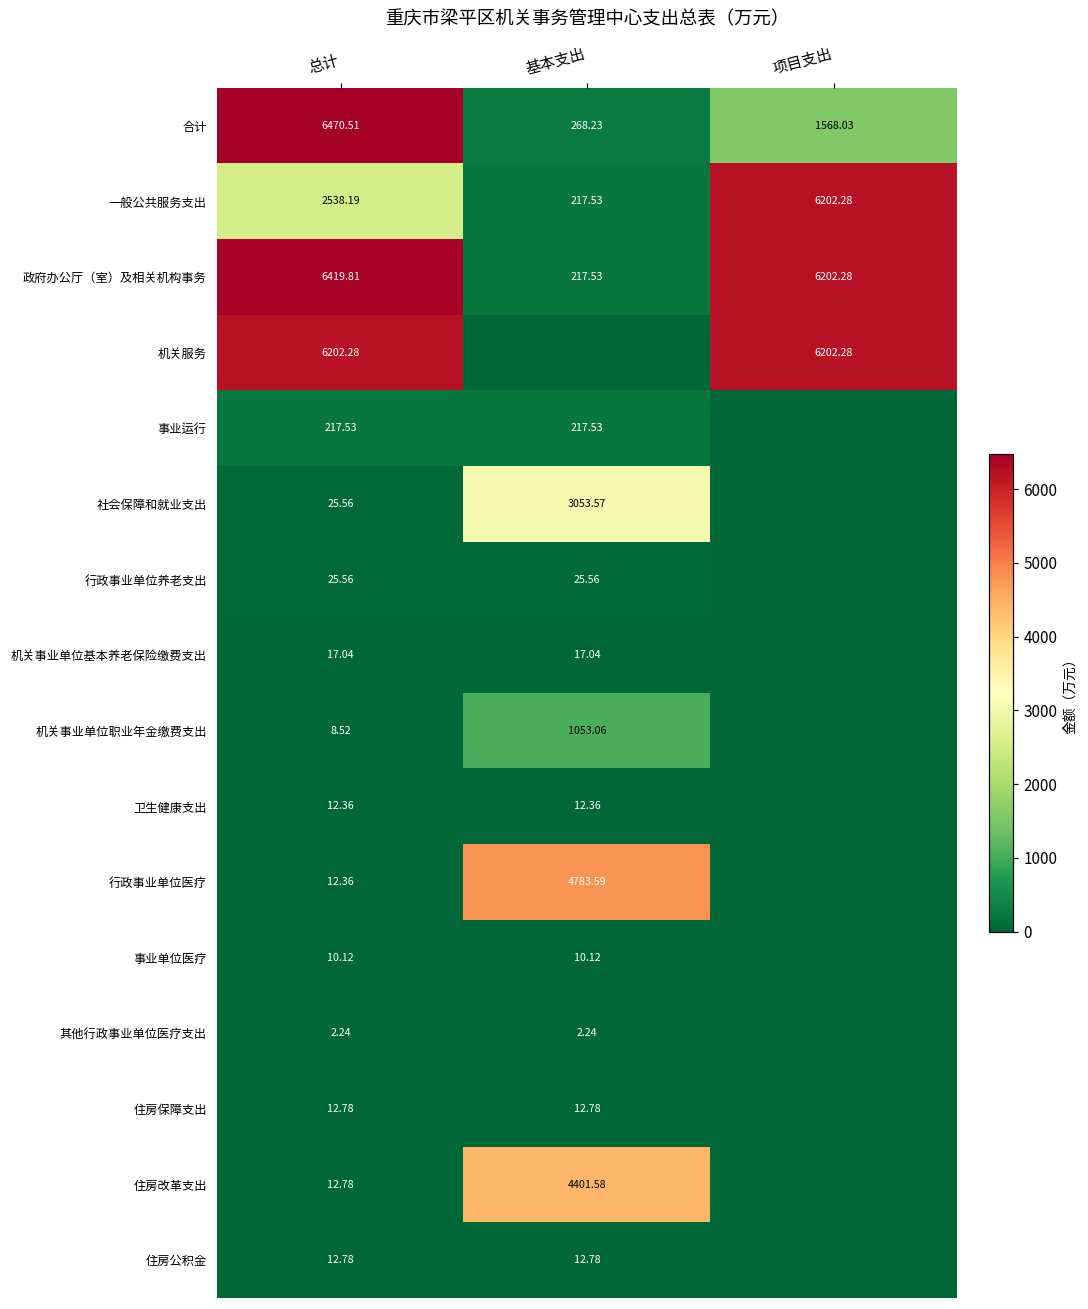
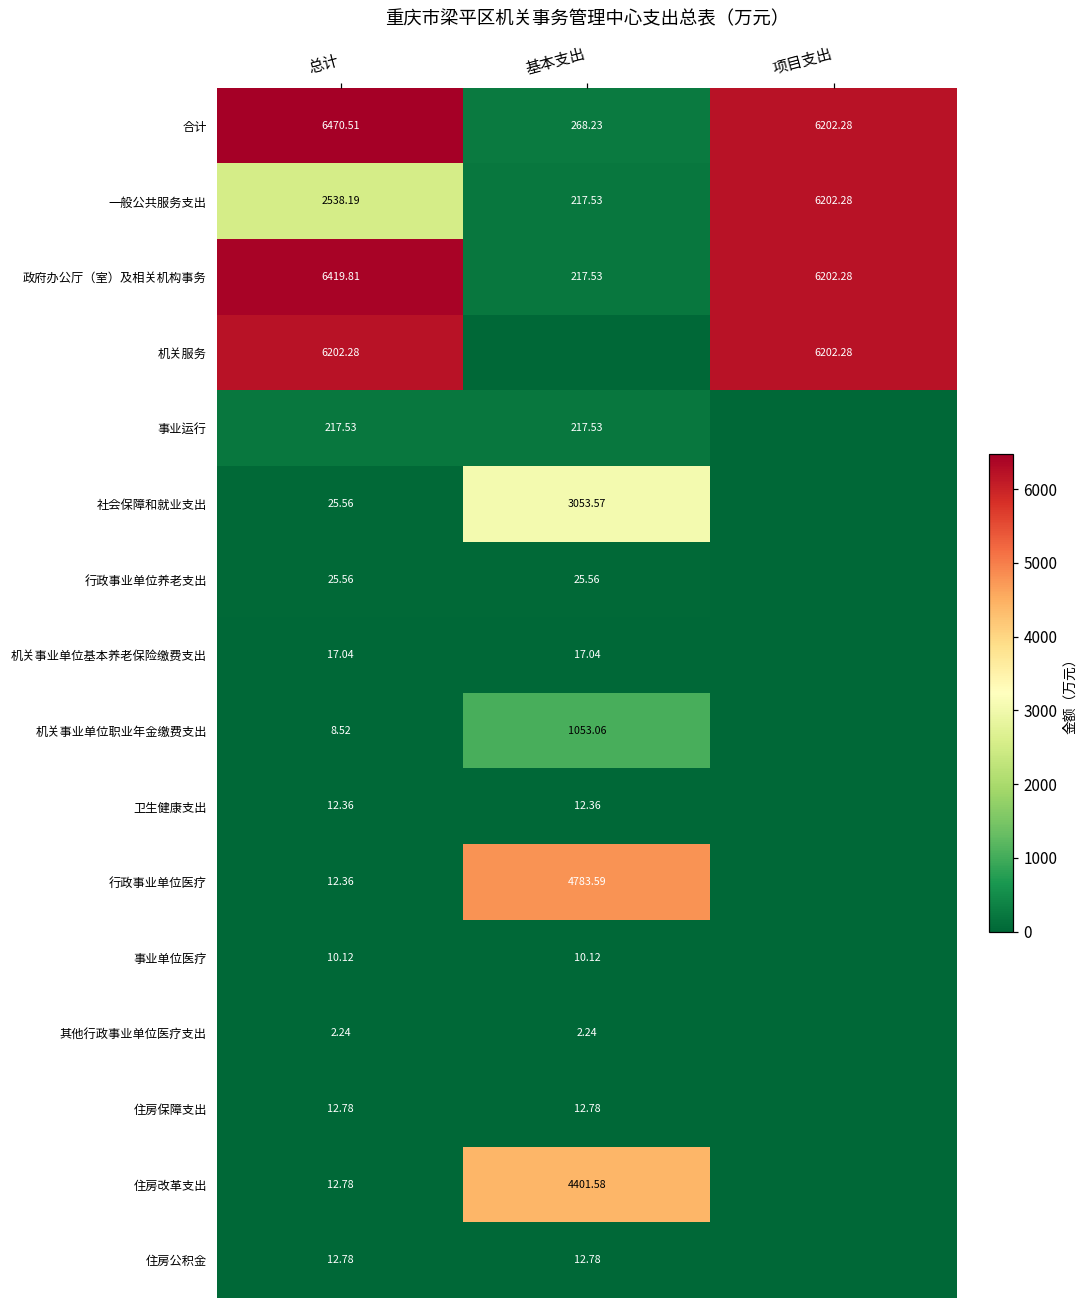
  {
    "合计": {
      "总计": 6470.51,
      "基本支出": 268.23,
-     "项目支出": 1568.03
+     "项目支出": 6202.28
    },
    "一般公共服务支出": {
      "总计": 2538.19,
      "基本支出": 217.53,
      "项目支出": 6202.28
    },
    "政府办公厅（室）及相关机构事务": {
      "总计": 6419.81,
      "基本支出": 217.53,
      "项目支出": 6202.28
    },
    "机关服务": {
      "总计": 6202.28,
      "项目支出": 6202.28
    },
    "事业运行": {
      "总计": 217.53,
      "基本支出": 217.53
    },
    "社会保障和就业支出": {
      "总计": 25.56,
      "基本支出": 3053.57
    },
    "行政事业单位养老支出": {
      "总计": 25.56,
      "基本支出": 25.56
    },
    "机关事业单位基本养老保险缴费支出": {
      "总计": 17.04,
      "基本支出": 17.04
    },
    "机关事业单位职业年金缴费支出": {
      "总计": 8.52,
      "基本支出": 1053.06
    },
    "卫生健康支出": {
      "总计": 12.36,
      "基本支出": 12.36
    },
    "行政事业单位医疗": {
      "总计": 12.36,
      "基本支出": 4783.59
    },
    "事业单位医疗": {
      "总计": 10.12,
      "基本支出": 10.12
    },
    "其他行政事业单位医疗支出": {
      "总计": 2.24,
      "基本支出": 2.24
    },
    "住房保障支出": {
      "总计": 12.78,
      "基本支出": 12.78
    },
    "住房改革支出": {
      "总计": 12.78,
      "基本支出": 4401.58
    },
    "住房公积金": {
      "总计": 12.78,
      "基本支出": 12.78
    }
  }
